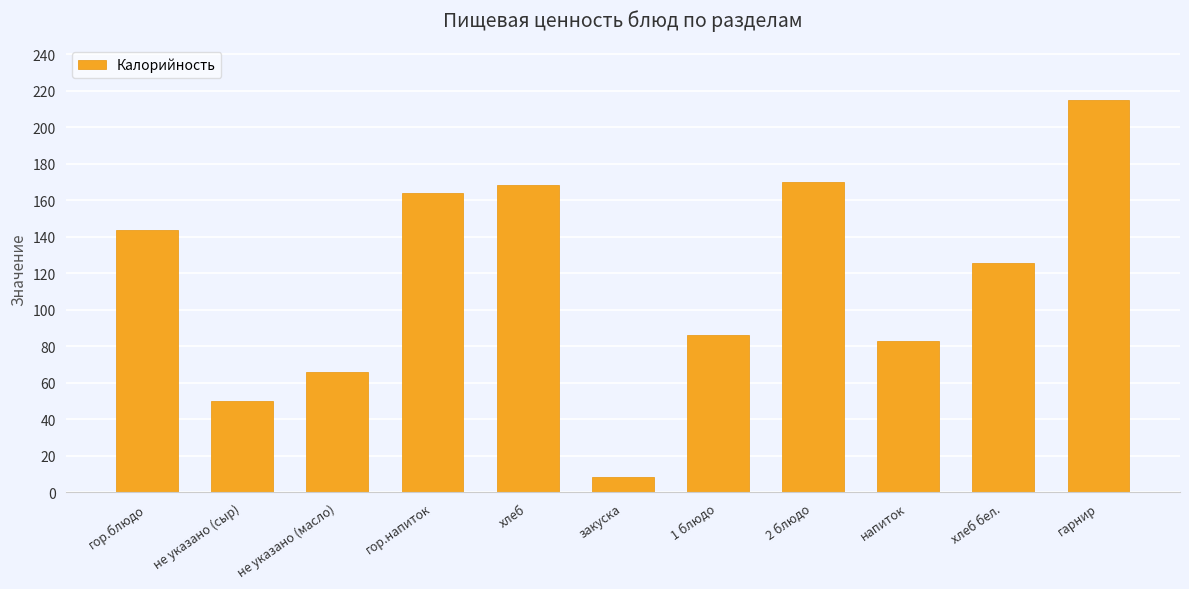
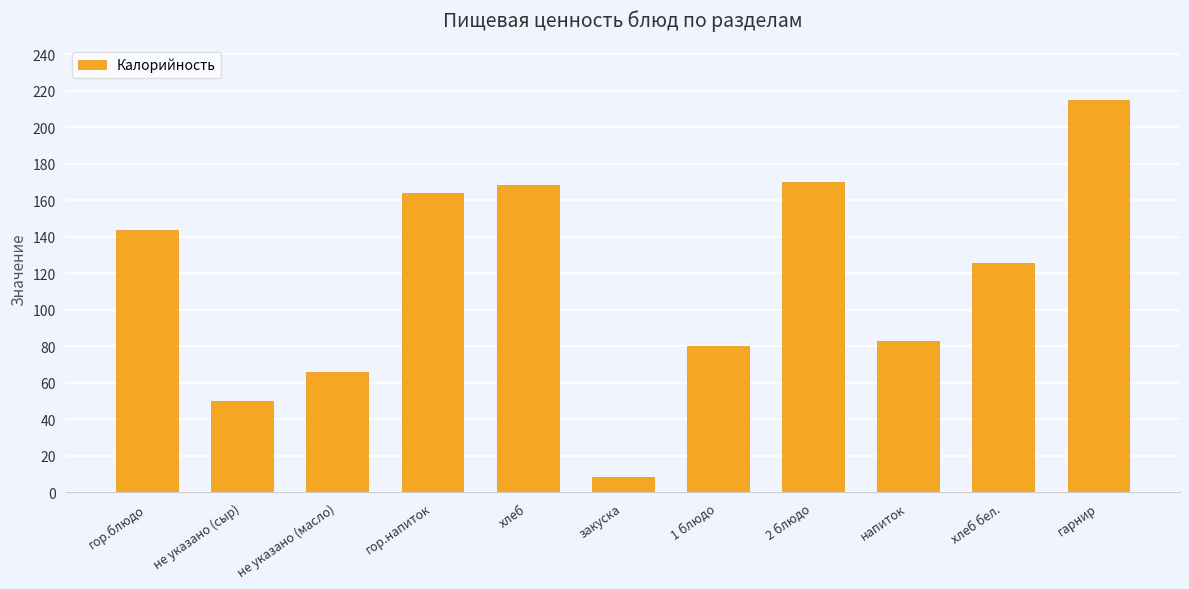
  {
    "гор.блюдо": 144,
    "не указано (сыр)": 50,
    "не указано (масло)": 66,
    "гор.напиток": 164,
    "хлеб": 169,
    "закуска": 8,
-   "1 блюдо": 86,
+   "1 блюдо": 80,
    "2 блюдо": 170,
    "напиток": 83,
    "хлеб бел.": 126,
    "гарнир": 215
  }
